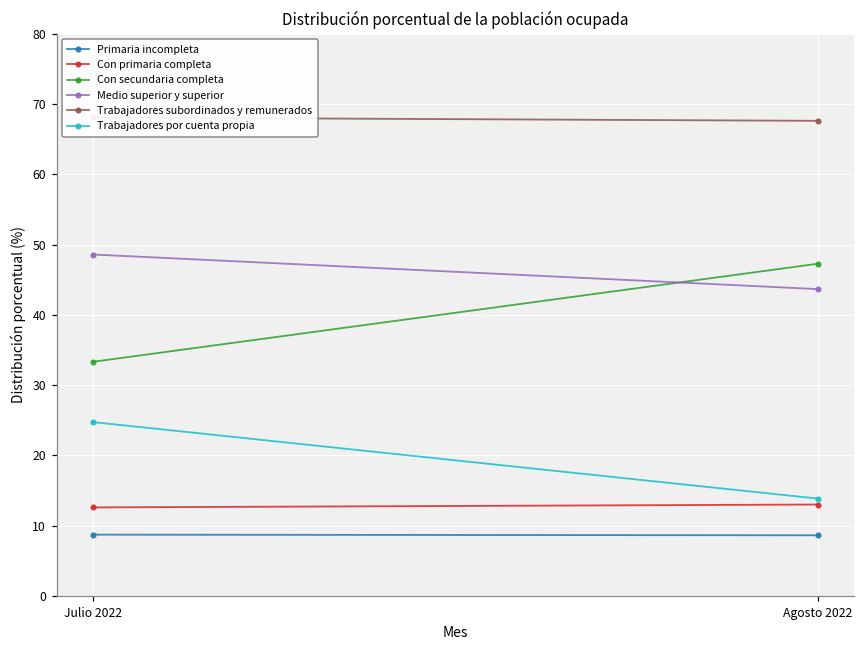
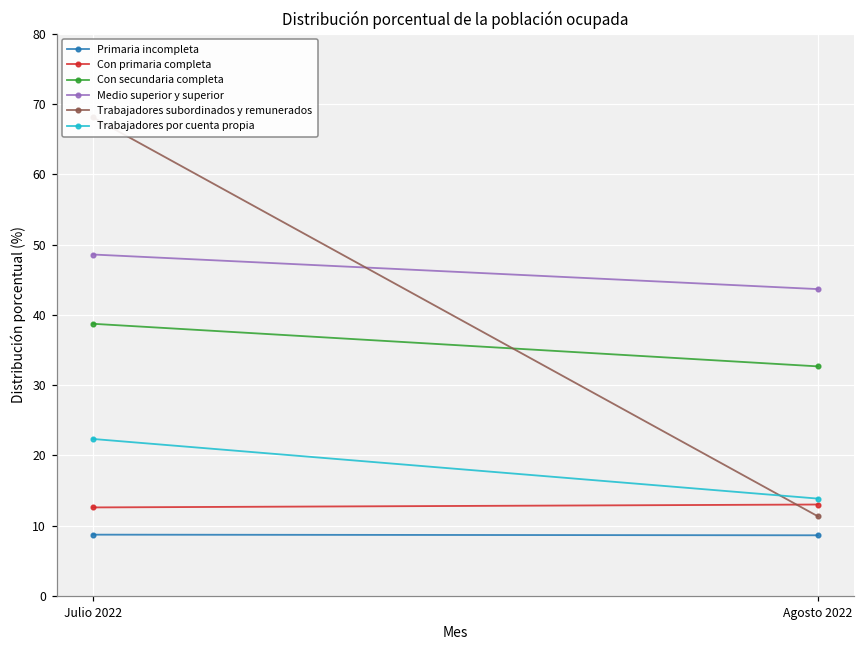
  {
    "Primaria incompleta": {
      "Julio 2022": 9,
      "Agosto 2022": 9
    },
    "Con primaria completa": {
      "Julio 2022": 13,
      "Agosto 2022": 13
    },
    "Con secundaria completa": {
-     "Julio 2022": 33,
-     "Agosto 2022": 47
+     "Julio 2022": 39,
+     "Agosto 2022": 33
    },
    "Medio superior y superior": {
      "Julio 2022": 49,
      "Agosto 2022": 44
    },
    "Trabajadores subordinados y remunerados": {
-     "Agosto 2022": 68
+     "Agosto 2022": 11
    },
    "Trabajadores por cuenta propia": {
-     "Julio 2022": 25,
+     "Julio 2022": 22,
      "Agosto 2022": 14
    }
  }
